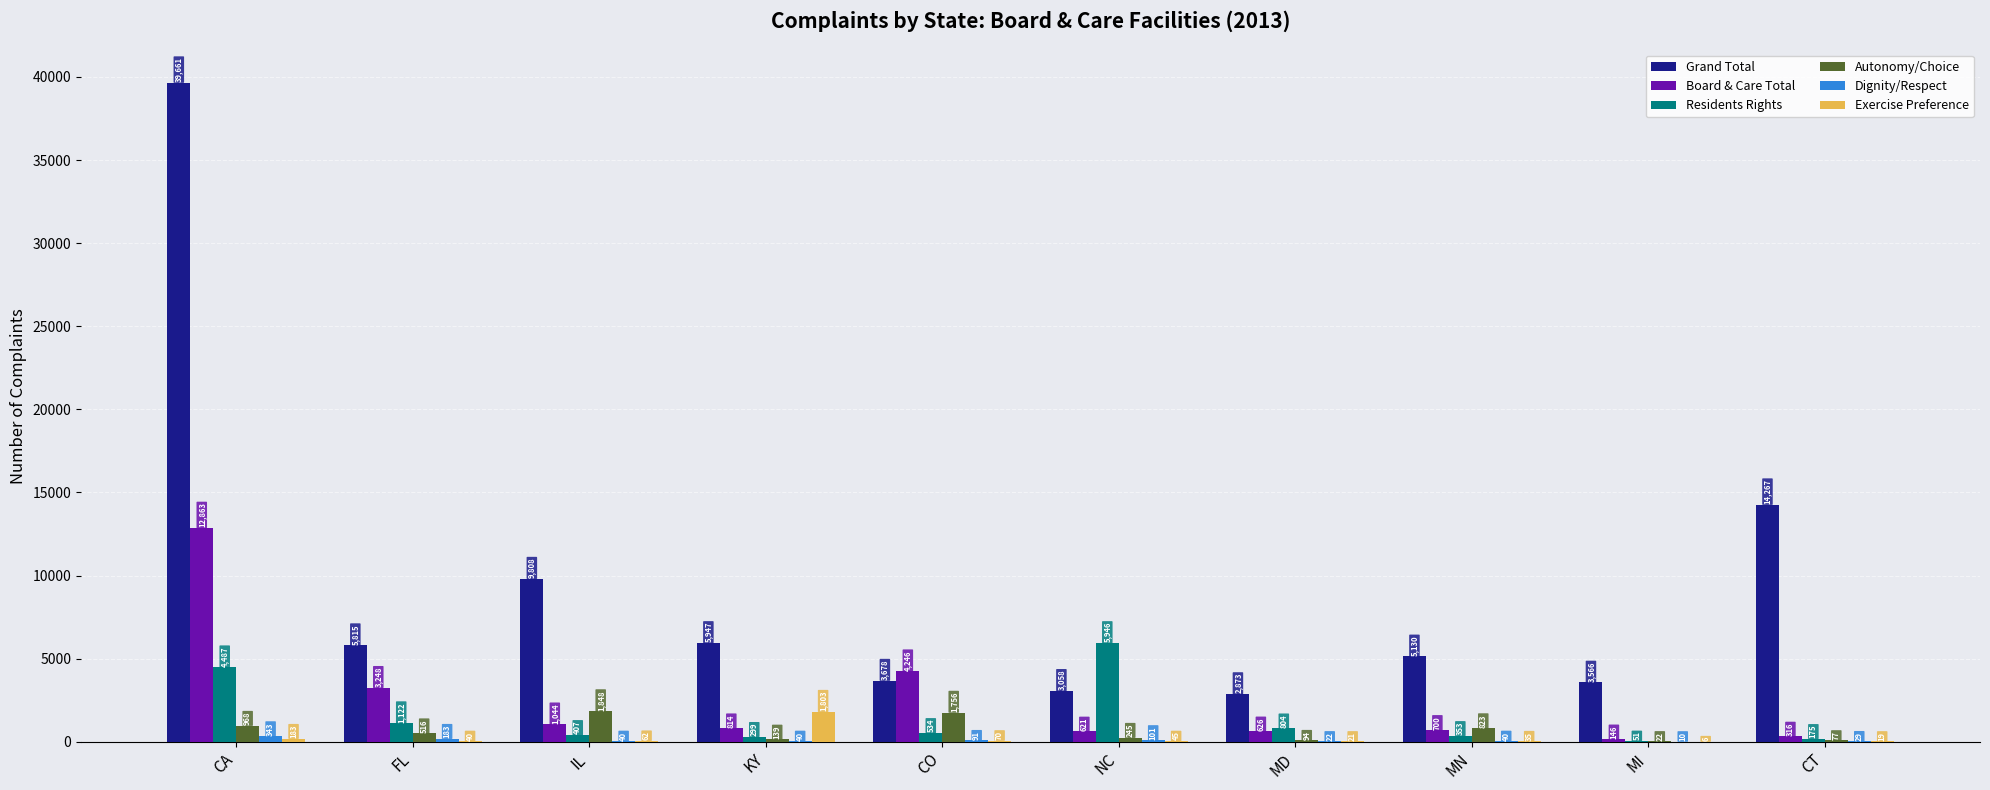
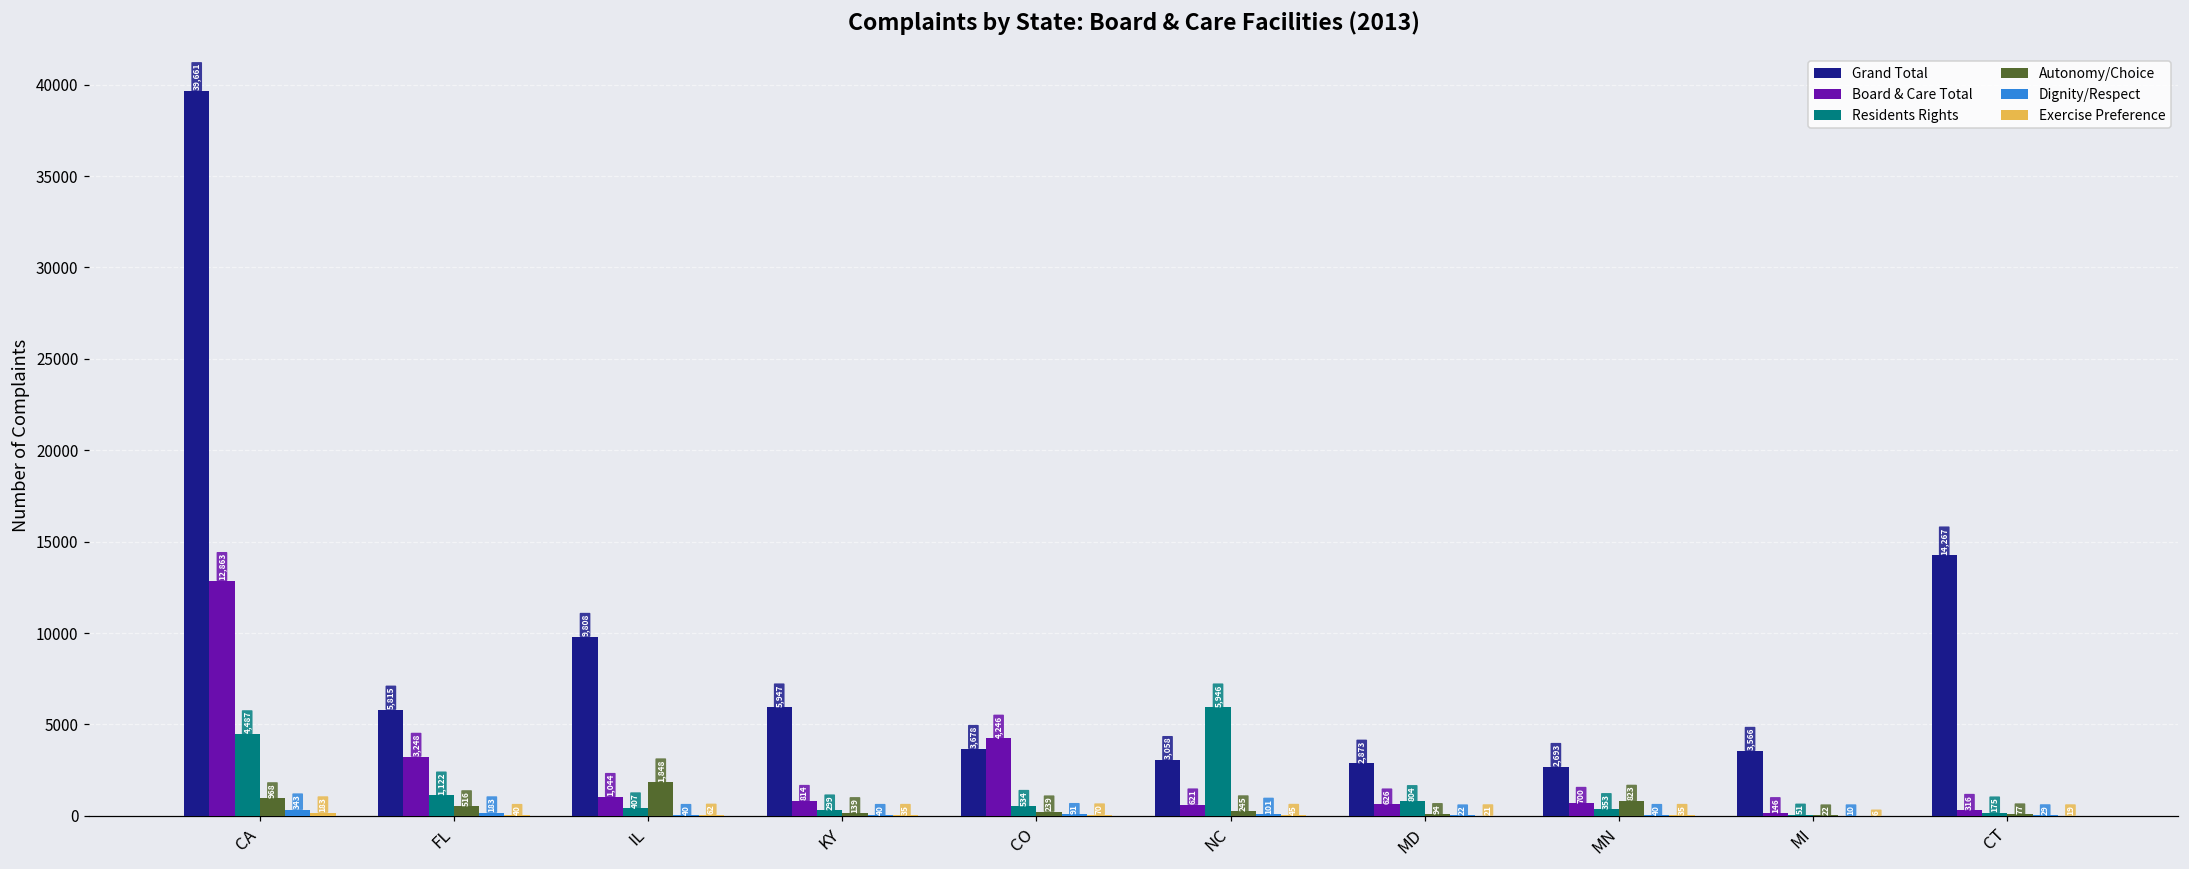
  {
    "Grand Total": {
-     "MN": "5,130"
+     "MN": "2,693"
    },
    "Autonomy/Choice": {
-     "CO": "1,756"
+     "CO": "239"
    },
    "Exercise Preference": {
-     "KY": "1,803"
+     "KY": "35"
    }
  }
